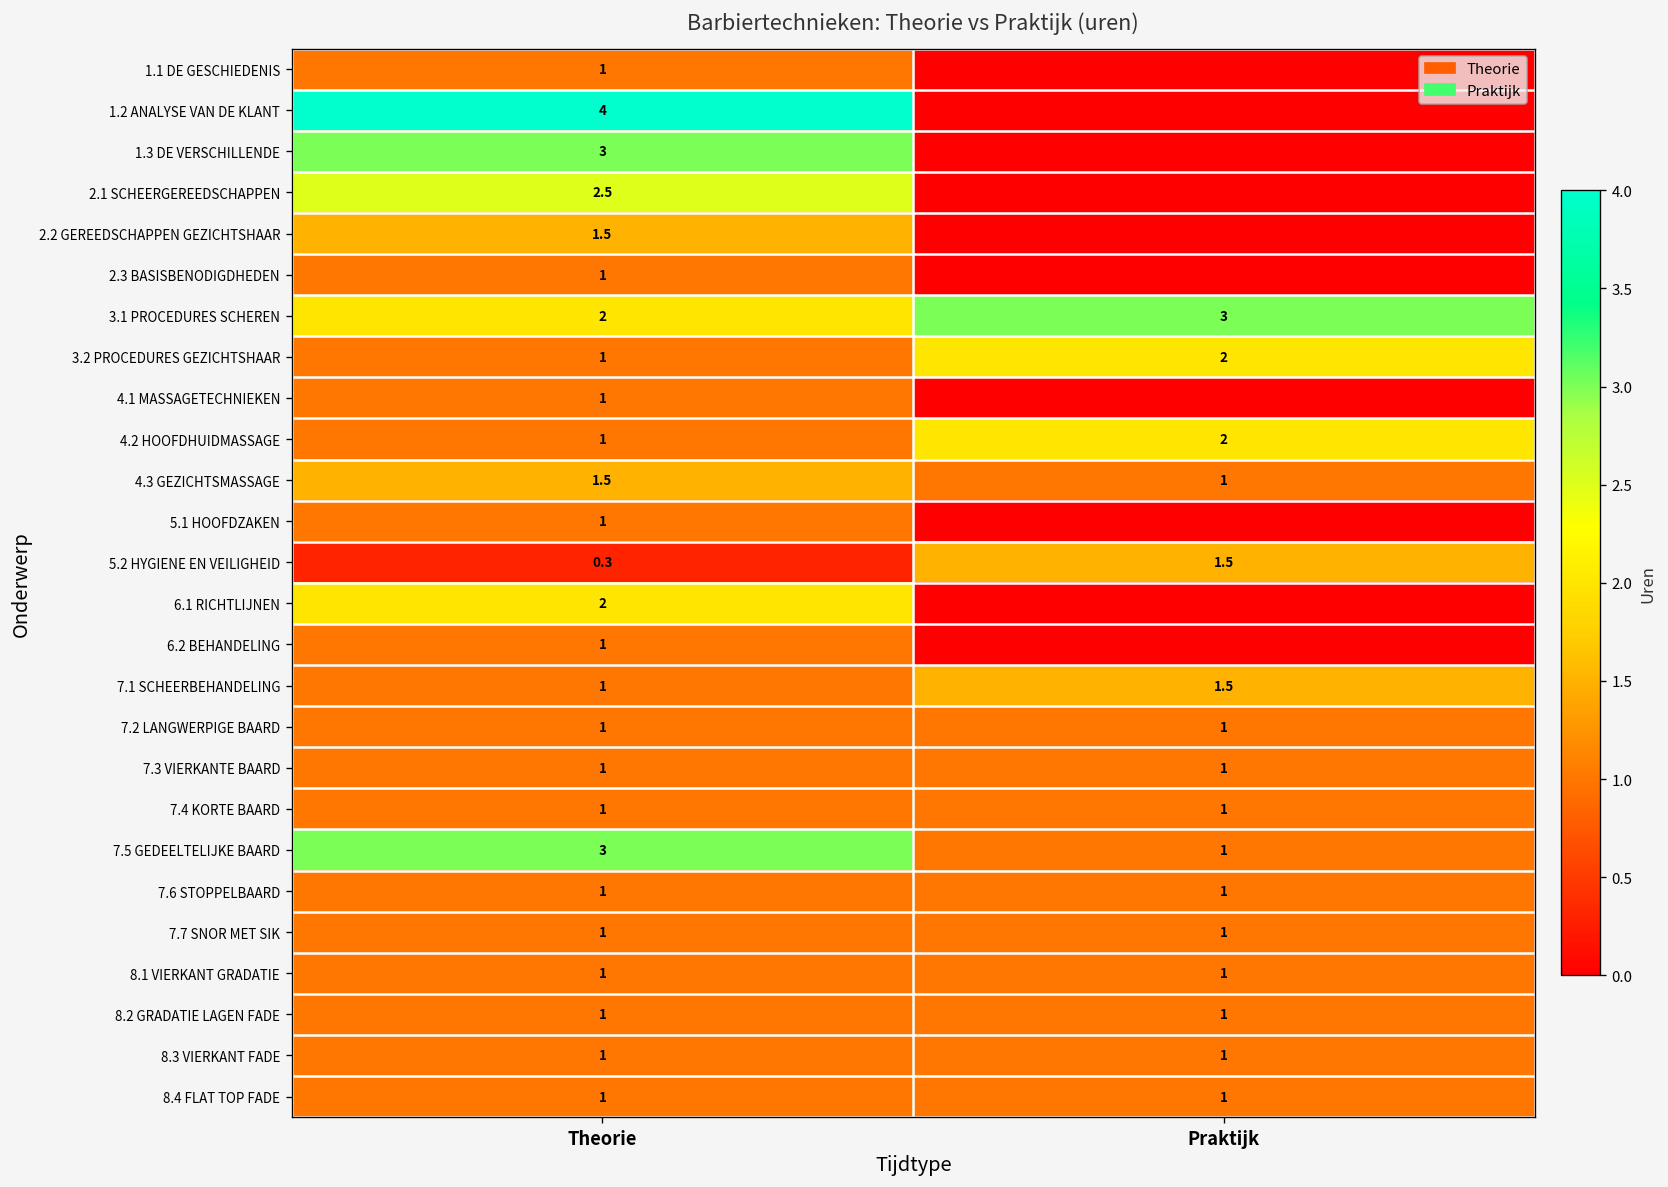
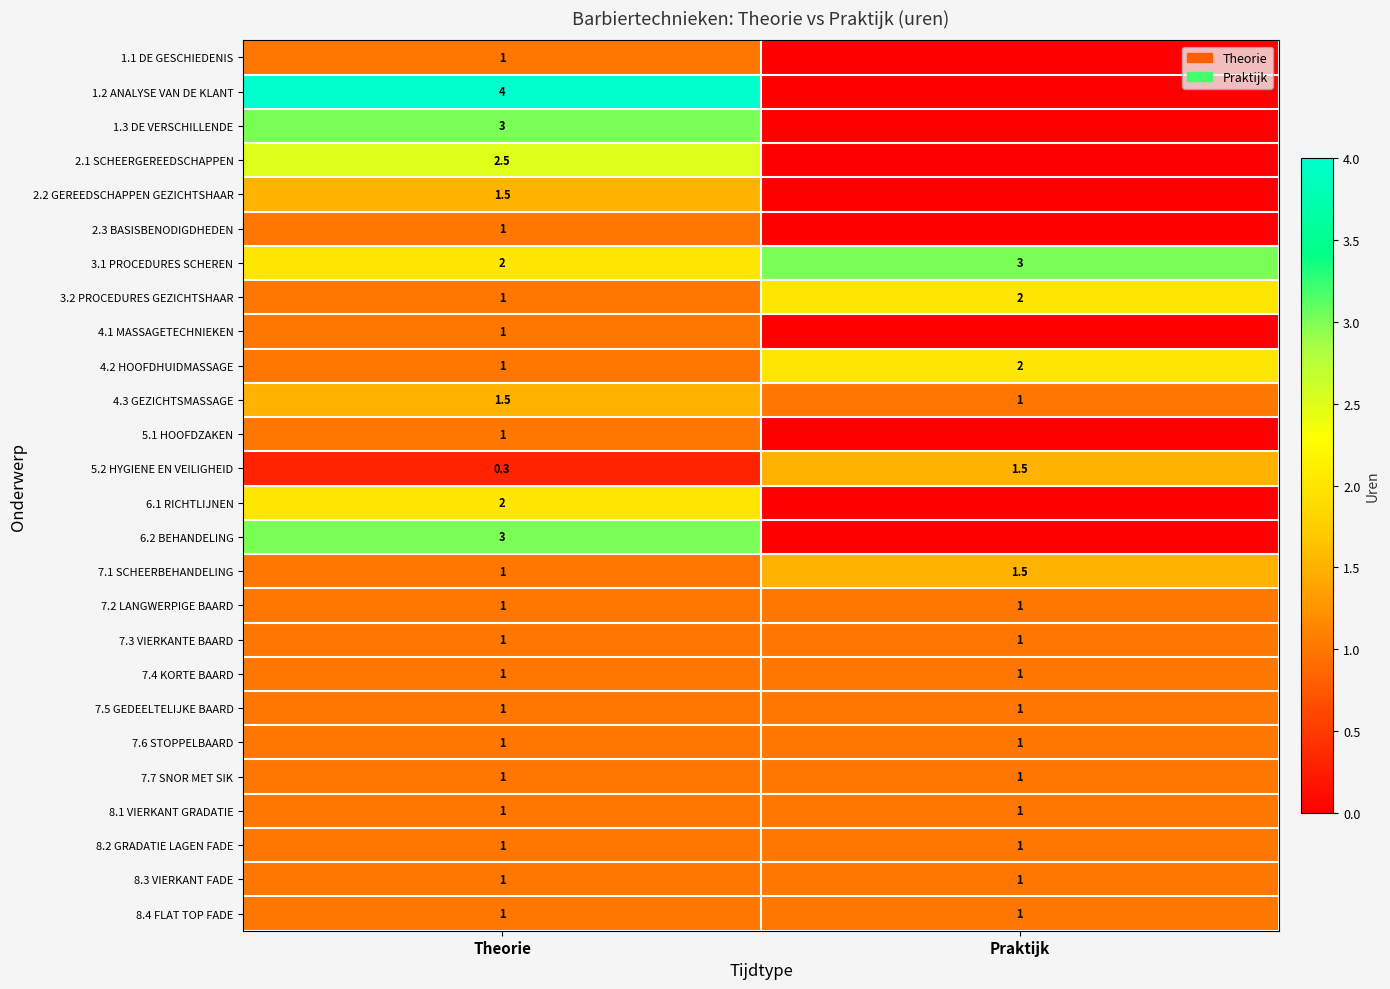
  {
    "1.1 DE GESCHIEDENIS": {
      "Theorie": 1
    },
    "1.2 ANALYSE VAN DE KLANT": {
      "Theorie": 4
    },
    "1.3 DE VERSCHILLENDE": {
      "Theorie": 3
    },
    "2.1 SCHEERGEREEDSCHAPPEN": {
      "Theorie": 2.5
    },
    "2.2 GEREEDSCHAPPEN GEZICHTSHAAR": {
      "Theorie": 1.5
    },
    "2.3 BASISBENODIGDHEDEN": {
      "Theorie": 1
    },
    "3.1 PROCEDURES SCHEREN": {
      "Theorie": 2,
      "Praktijk": 3
    },
    "3.2 PROCEDURES GEZICHTSHAAR": {
      "Theorie": 1,
      "Praktijk": 2
    },
    "4.1 MASSAGETECHNIEKEN": {
      "Theorie": 1
    },
    "4.2 HOOFDHUIDMASSAGE": {
      "Theorie": 1,
      "Praktijk": 2
    },
    "4.3 GEZICHTSMASSAGE": {
      "Theorie": 1.5,
      "Praktijk": 1
    },
    "5.1 HOOFDZAKEN": {
      "Theorie": 1
    },
    "5.2 HYGIENE EN VEILIGHEID": {
      "Theorie": 0.3,
      "Praktijk": 1.5
    },
    "6.1 RICHTLIJNEN": {
      "Theorie": 2
    },
    "6.2 BEHANDELING": {
-     "Theorie": 1
+     "Theorie": 3
    },
    "7.1 SCHEERBEHANDELING": {
      "Theorie": 1,
      "Praktijk": 1.5
    },
    "7.2 LANGWERPIGE BAARD": {
      "Theorie": 1,
      "Praktijk": 1
    },
    "7.3 VIERKANTE BAARD": {
      "Theorie": 1,
      "Praktijk": 1
    },
    "7.4 KORTE BAARD": {
      "Theorie": 1,
      "Praktijk": 1
    },
    "7.5 GEDEELTELIJKE BAARD": {
-     "Theorie": 3,
+     "Theorie": 1,
      "Praktijk": 1
    },
    "7.6 STOPPELBAARD": {
      "Theorie": 1,
      "Praktijk": 1
    },
    "7.7 SNOR MET SIK": {
      "Theorie": 1,
      "Praktijk": 1
    },
    "8.1 VIERKANT GRADATIE": {
      "Theorie": 1,
      "Praktijk": 1
    },
    "8.2 GRADATIE LAGEN FADE": {
      "Theorie": 1,
      "Praktijk": 1
    },
    "8.3 VIERKANT FADE": {
      "Theorie": 1,
      "Praktijk": 1
    },
    "8.4 FLAT TOP FADE": {
      "Theorie": 1,
      "Praktijk": 1
    }
  }
